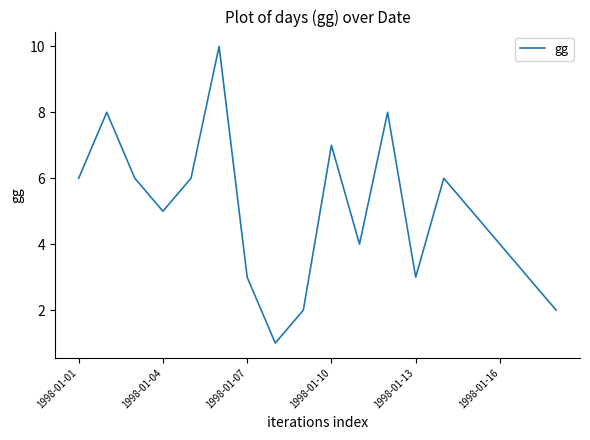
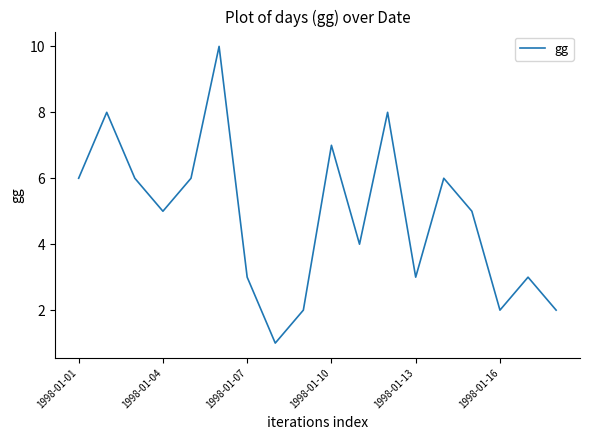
  {
    "1998-01-01": 6,
    "1998-01-04": 5,
    "1998-01-07": 3,
    "1998-01-10": 7,
    "1998-01-13": 3,
-   "1998-01-16": 4
+   "1998-01-16": 2
  }
